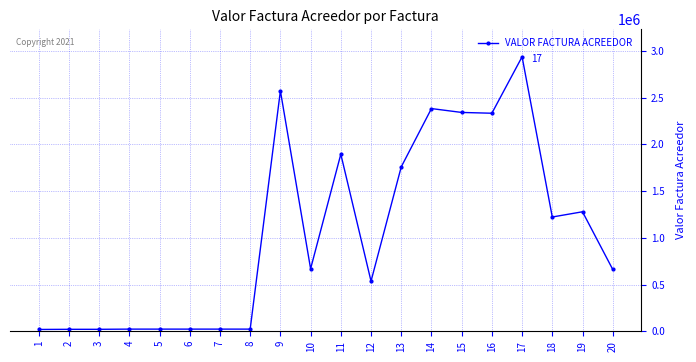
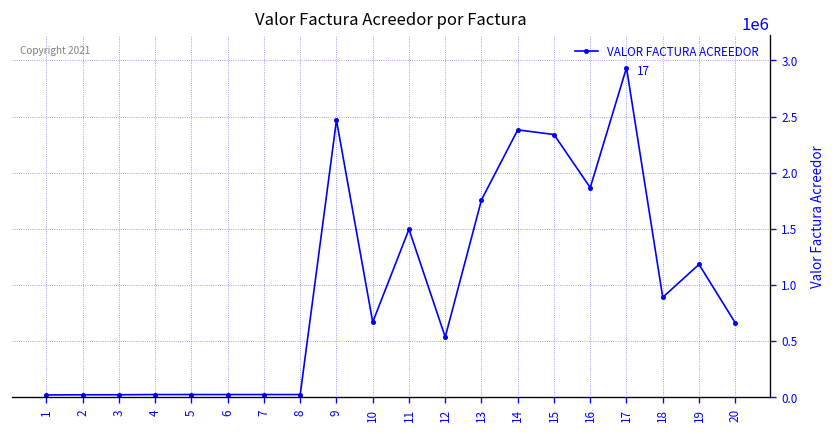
  {
    "1": 0,
    "2": 0,
    "3": 0,
    "4": 0,
    "5": 0,
    "6": 0,
    "7": 0,
    "8": 0,
-   "9": 2600000,
+   "9": 2500000,
    "10": 700000,
-   "11": 1900000,
+   "11": 1500000,
    "12": 500000,
    "13": 1800000,
    "14": 2400000,
    "15": 2300000,
-   "16": 2300000,
-   "18": 1200000,
-   "19": 1300000,
+   "16": 1900000,
+   "18": 900000,
+   "19": 1200000,
    "20": 700000
  }
